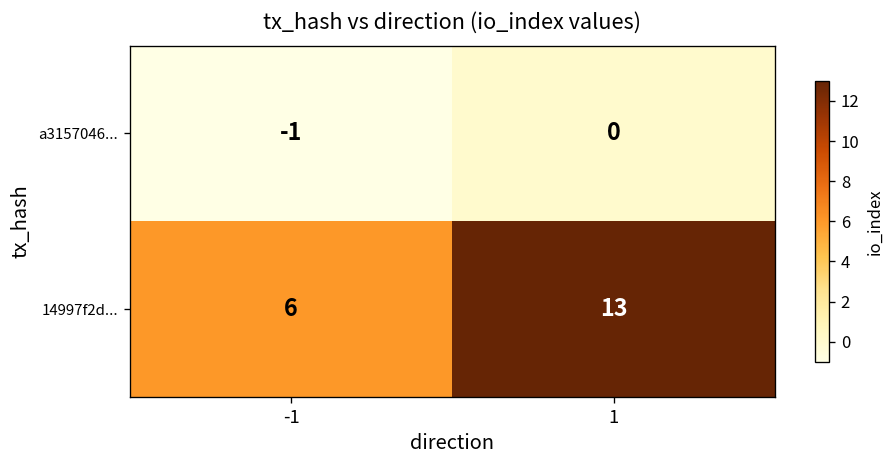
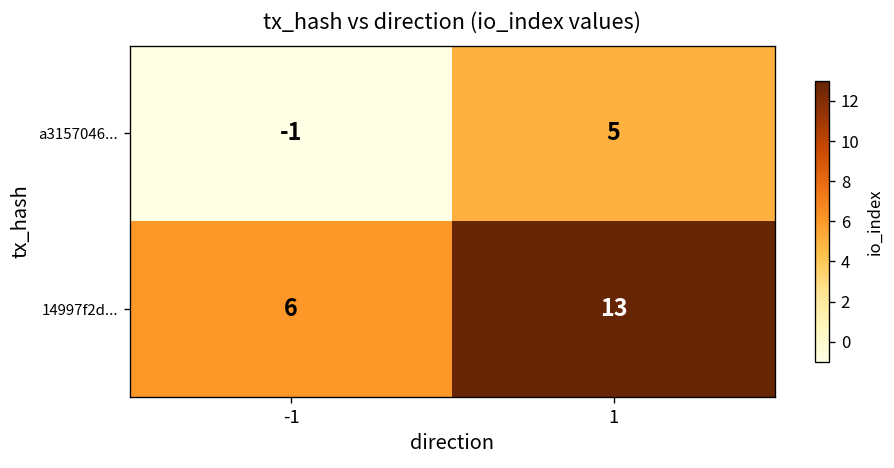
  {
    "a3157046...": {
      "-1": -1,
-     "1": 0
+     "1": 5
    },
    "14997f2d...": {
      "-1": 6,
      "1": 13
    }
  }
